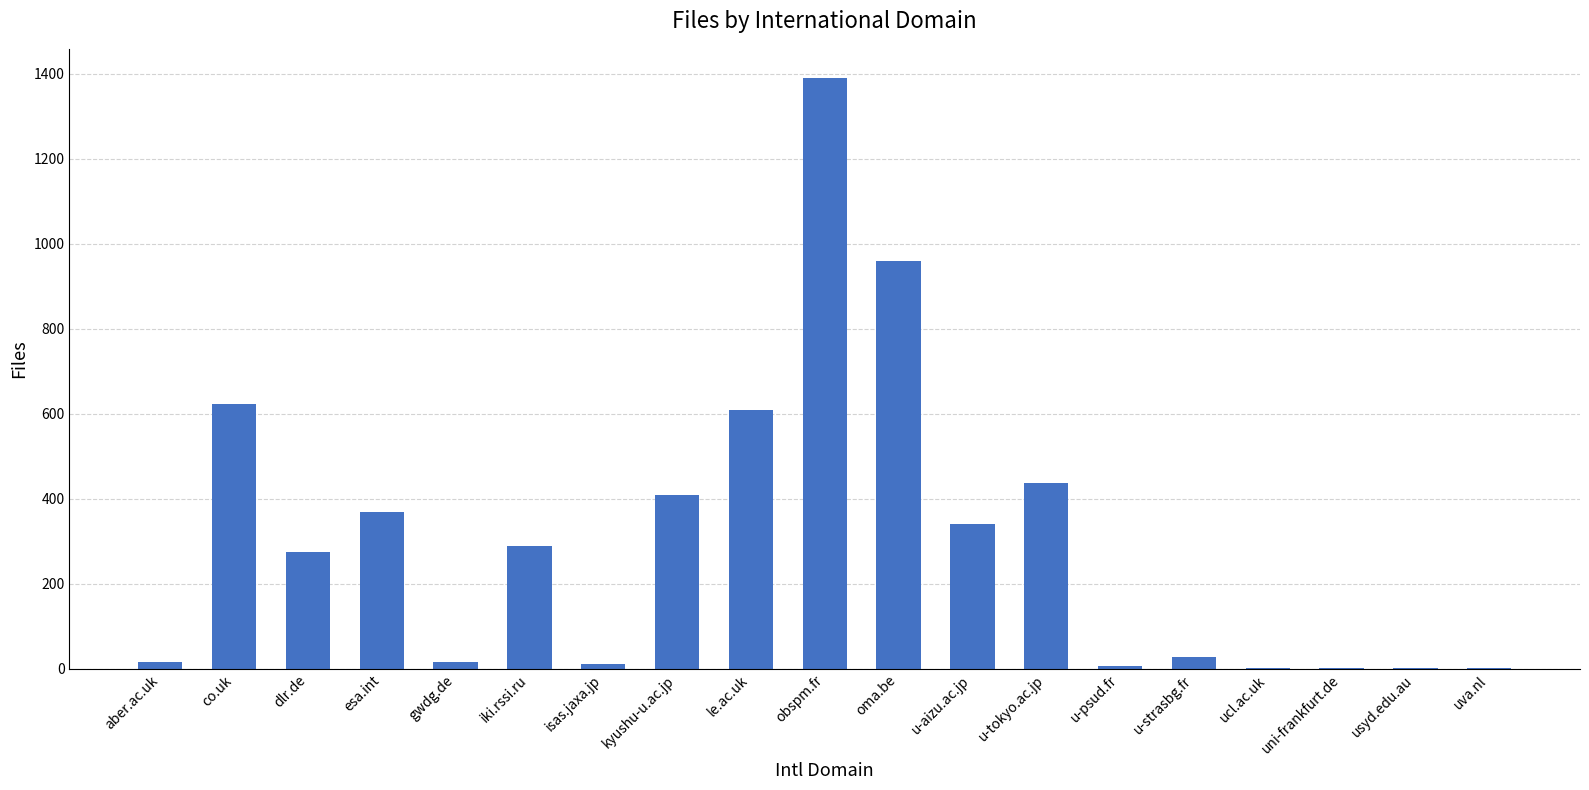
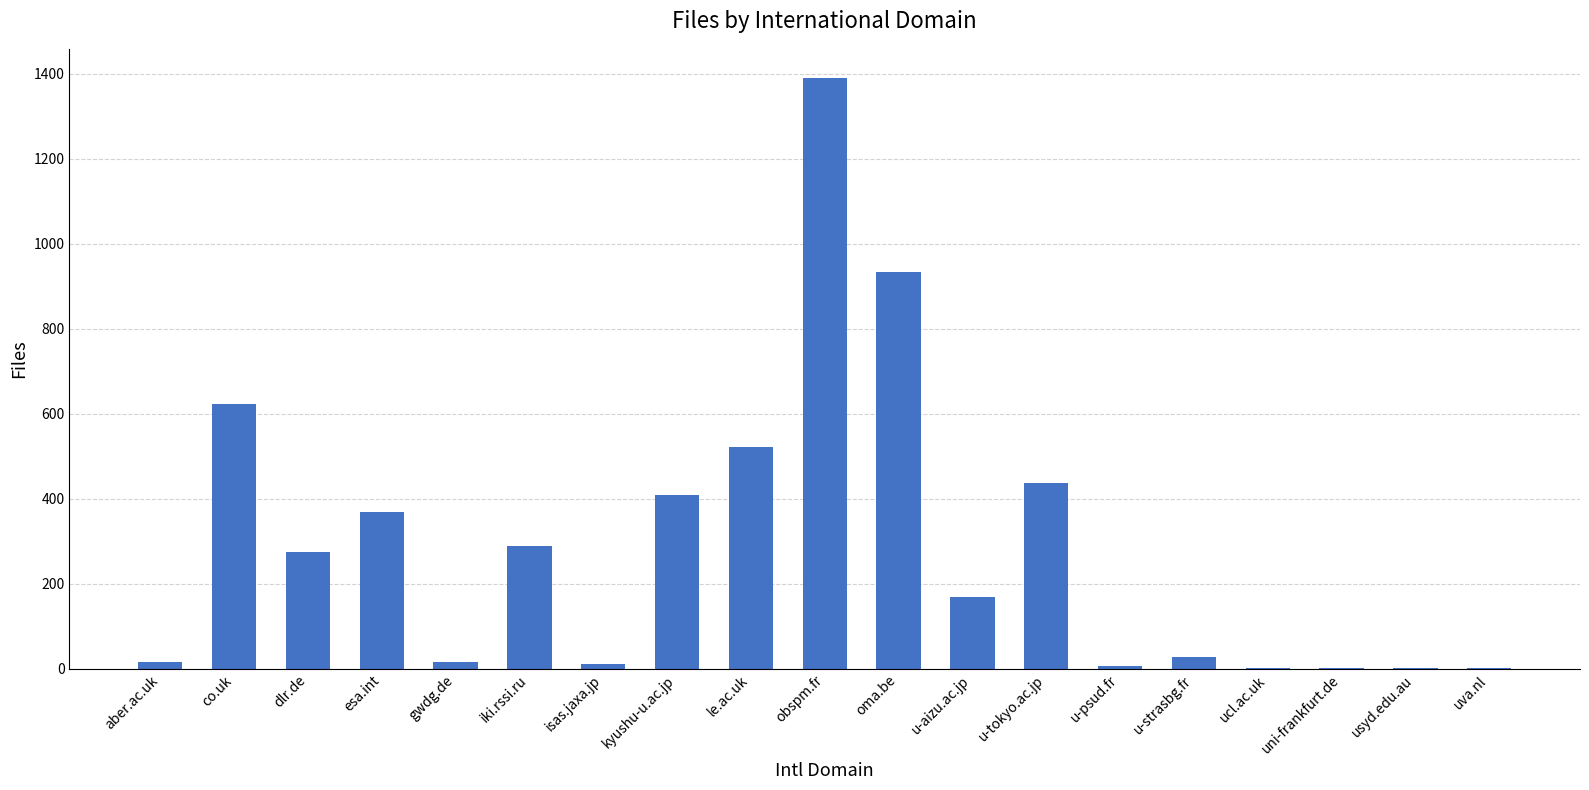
  {
    "aber.ac.uk": 20,
    "co.uk": 620,
    "dlr.de": 270,
    "esa.int": 370,
    "gwdg.de": 20,
    "iki.rssi.ru": 290,
    "isas.jaxa.jp": 10,
    "kyushu-u.ac.jp": 410,
-   "le.ac.uk": 610,
+   "le.ac.uk": 520,
    "obspm.fr": 1390,
-   "oma.be": 960,
-   "u-aizu.ac.jp": 340,
+   "oma.be": 930,
+   "u-aizu.ac.jp": 170,
    "u-tokyo.ac.jp": 440,
    "u-psud.fr": 10,
    "u-strasbg.fr": 30
  }
